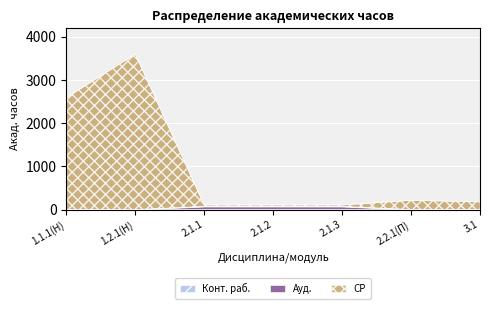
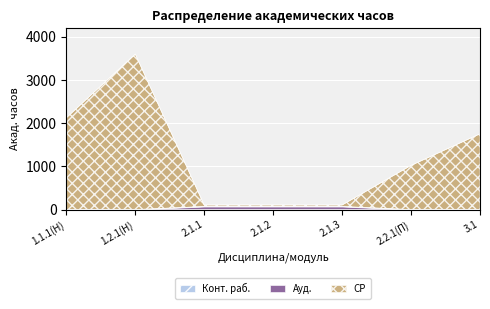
  {
    "Конт. раб.": {
      "2.1.1": 0,
      "2.1.2": 0,
      "2.1.3": 0
    },
    "СР": {
-     "1.1.1(Н)": 2600,
+     "1.1.1(Н)": 2100,
      "1.2.1(Н)": 3600,
-     "2.2.1(П)": 200,
-     "3.1": 200
+     "2.2.1(П)": 1000,
+     "3.1": 1800
    }
  }
